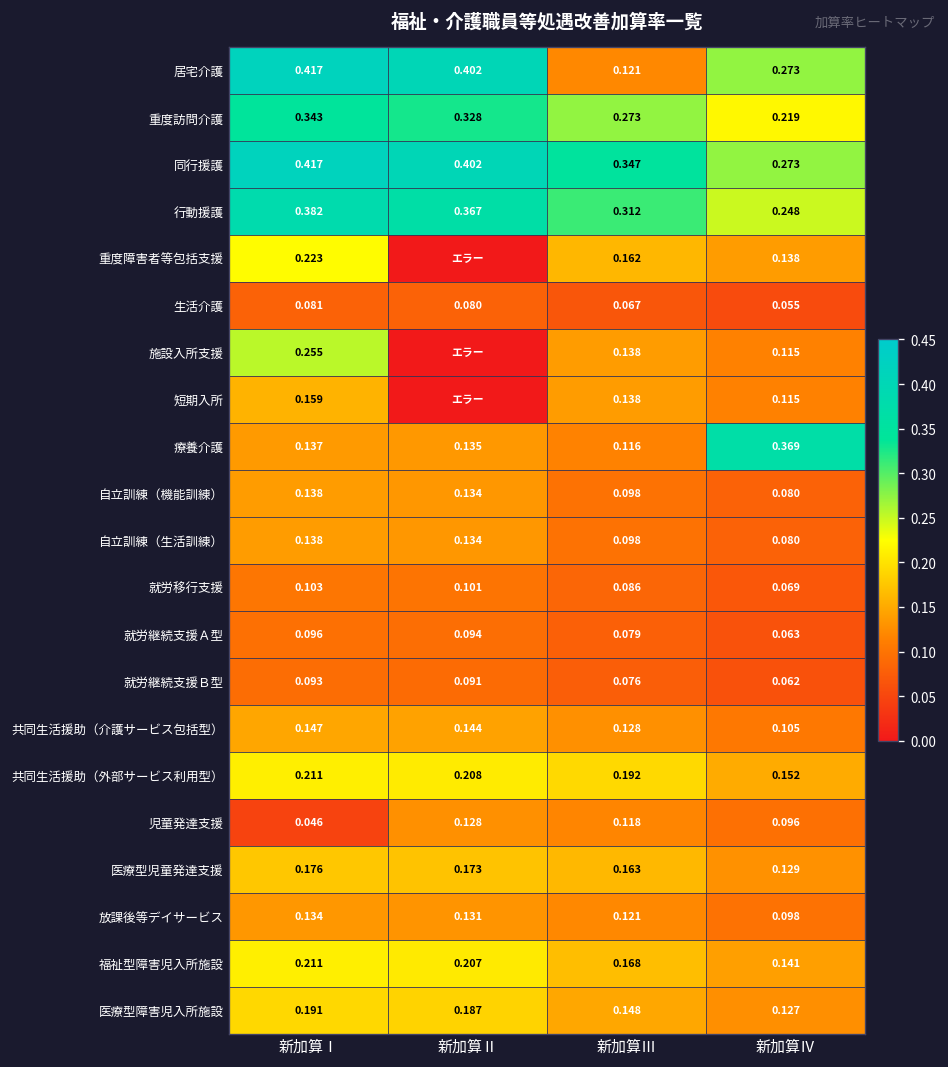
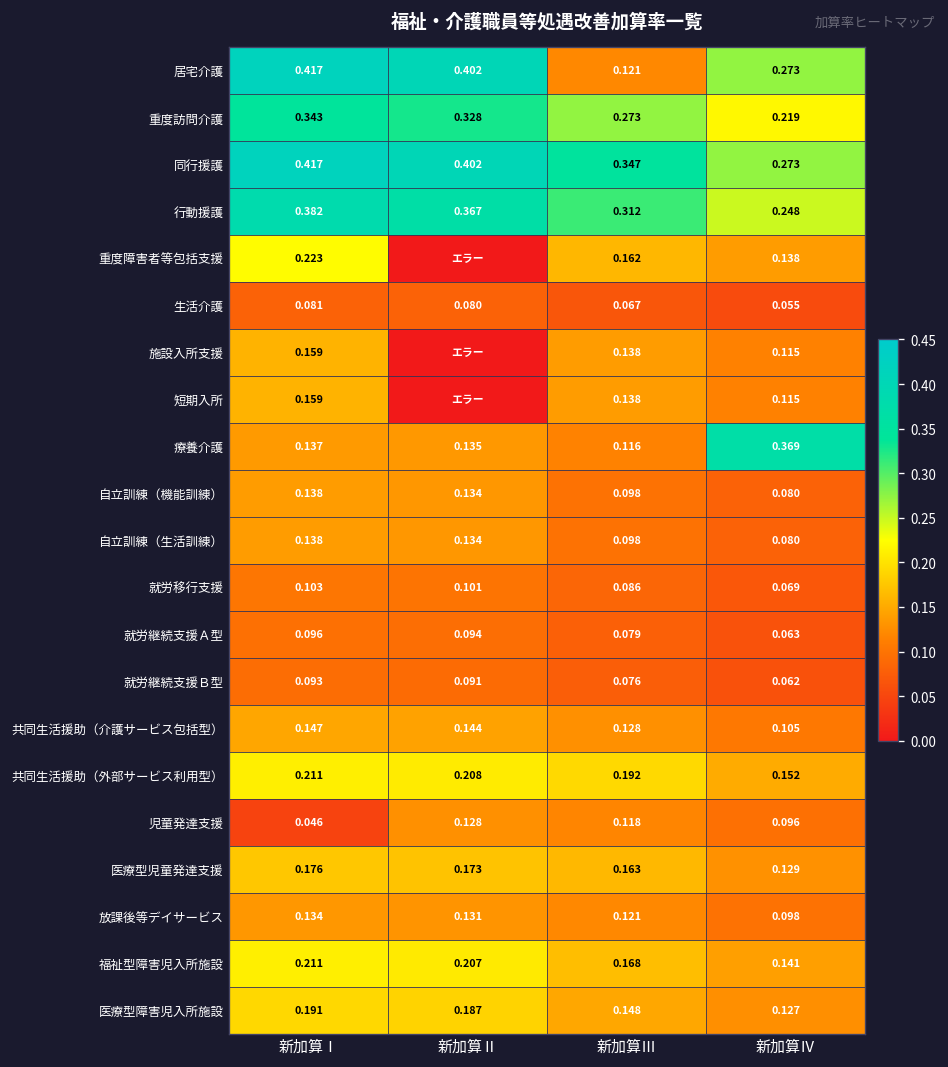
  {
    "居宅介護": {
      "新加算Ⅰ": 0.417,
      "新加算Ⅱ": 0.402,
      "新加算Ⅲ": 0.121,
      "新加算Ⅳ": 0.273
    },
    "重度訪問介護": {
      "新加算Ⅰ": 0.343,
      "新加算Ⅱ": 0.328,
      "新加算Ⅲ": 0.273,
      "新加算Ⅳ": 0.219
    },
    "同行援護": {
      "新加算Ⅰ": 0.417,
      "新加算Ⅱ": 0.402,
      "新加算Ⅲ": 0.347,
      "新加算Ⅳ": 0.273
    },
    "行動援護": {
      "新加算Ⅰ": 0.382,
      "新加算Ⅱ": 0.367,
      "新加算Ⅲ": 0.312,
      "新加算Ⅳ": 0.248
    },
    "重度障害者等包括支援": {
      "新加算Ⅰ": 0.223,
      "新加算Ⅲ": 0.162,
      "新加算Ⅳ": 0.138
    },
    "生活介護": {
      "新加算Ⅰ": 0.081,
      "新加算Ⅱ": 0.080,
      "新加算Ⅲ": 0.067,
      "新加算Ⅳ": 0.055
    },
    "施設入所支援": {
-     "新加算Ⅰ": 0.255,
+     "新加算Ⅰ": 0.159,
      "新加算Ⅲ": 0.138,
      "新加算Ⅳ": 0.115
    },
    "短期入所": {
      "新加算Ⅰ": 0.159,
      "新加算Ⅲ": 0.138,
      "新加算Ⅳ": 0.115
    },
    "療養介護": {
      "新加算Ⅰ": 0.137,
      "新加算Ⅱ": 0.135,
      "新加算Ⅲ": 0.116,
      "新加算Ⅳ": 0.369
    },
    "自立訓練（機能訓練）": {
      "新加算Ⅰ": 0.138,
      "新加算Ⅱ": 0.134,
      "新加算Ⅲ": 0.098,
      "新加算Ⅳ": 0.080
    },
    "自立訓練（生活訓練）": {
      "新加算Ⅰ": 0.138,
      "新加算Ⅱ": 0.134,
      "新加算Ⅲ": 0.098,
      "新加算Ⅳ": 0.080
    },
    "就労移行支援": {
      "新加算Ⅰ": 0.103,
      "新加算Ⅱ": 0.101,
      "新加算Ⅲ": 0.086,
      "新加算Ⅳ": 0.069
    },
    "就労継続支援Ａ型": {
      "新加算Ⅰ": 0.096,
      "新加算Ⅱ": 0.094,
      "新加算Ⅲ": 0.079,
      "新加算Ⅳ": 0.063
    },
    "就労継続支援Ｂ型": {
      "新加算Ⅰ": 0.093,
      "新加算Ⅱ": 0.091,
      "新加算Ⅲ": 0.076,
      "新加算Ⅳ": 0.062
    },
    "共同生活援助（介護サービス包括型）": {
      "新加算Ⅰ": 0.147,
      "新加算Ⅱ": 0.144,
      "新加算Ⅲ": 0.128,
      "新加算Ⅳ": 0.105
    },
    "共同生活援助（外部サービス利用型）": {
      "新加算Ⅰ": 0.211,
      "新加算Ⅱ": 0.208,
      "新加算Ⅲ": 0.192,
      "新加算Ⅳ": 0.152
    },
    "児童発達支援": {
      "新加算Ⅰ": 0.046,
      "新加算Ⅱ": 0.128,
      "新加算Ⅲ": 0.118,
      "新加算Ⅳ": 0.096
    },
    "医療型児童発達支援": {
      "新加算Ⅰ": 0.176,
      "新加算Ⅱ": 0.173,
      "新加算Ⅲ": 0.163,
      "新加算Ⅳ": 0.129
    },
    "放課後等デイサービス": {
      "新加算Ⅰ": 0.134,
      "新加算Ⅱ": 0.131,
      "新加算Ⅲ": 0.121,
      "新加算Ⅳ": 0.098
    },
    "福祉型障害児入所施設": {
      "新加算Ⅰ": 0.211,
      "新加算Ⅱ": 0.207,
      "新加算Ⅲ": 0.168,
      "新加算Ⅳ": 0.141
    },
    "医療型障害児入所施設": {
      "新加算Ⅰ": 0.191,
      "新加算Ⅱ": 0.187,
      "新加算Ⅲ": 0.148,
      "新加算Ⅳ": 0.127
    }
  }
